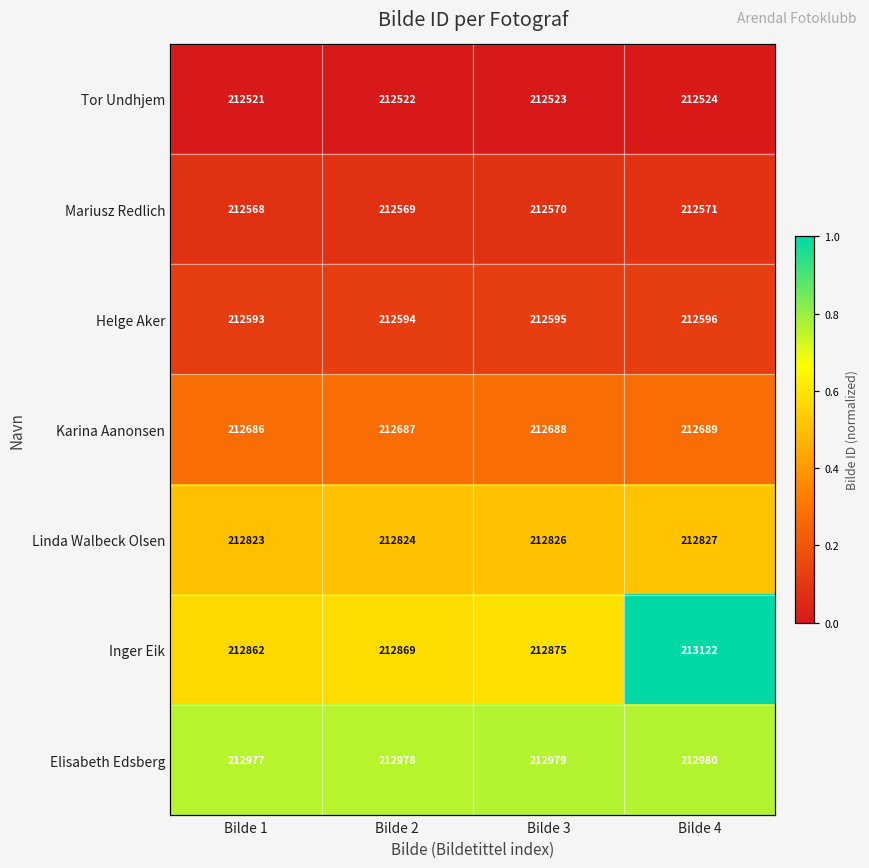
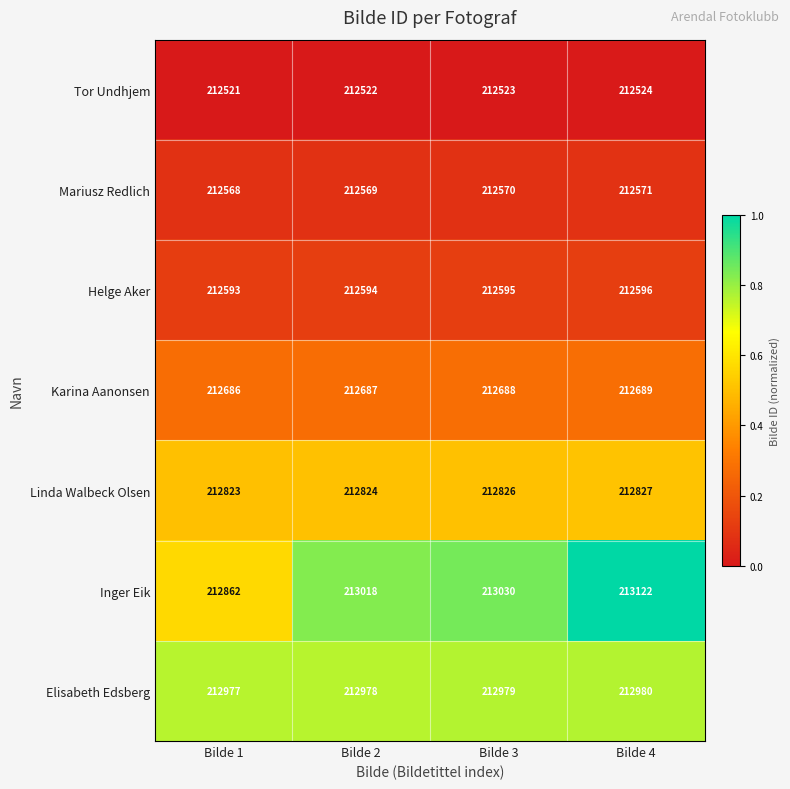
  {
    "Tor Undhjem": {
      "Bilde 1": 212521,
      "Bilde 2": 212522,
      "Bilde 3": 212523,
      "Bilde 4": 212524
    },
    "Mariusz Redlich": {
      "Bilde 1": 212568,
      "Bilde 2": 212569,
      "Bilde 3": 212570,
      "Bilde 4": 212571
    },
    "Helge Aker": {
      "Bilde 1": 212593,
      "Bilde 2": 212594,
      "Bilde 3": 212595,
      "Bilde 4": 212596
    },
    "Karina Aanonsen": {
      "Bilde 1": 212686,
      "Bilde 2": 212687,
      "Bilde 3": 212688,
      "Bilde 4": 212689
    },
    "Linda Walbeck Olsen": {
      "Bilde 1": 212823,
      "Bilde 2": 212824,
      "Bilde 3": 212826,
      "Bilde 4": 212827
    },
    "Inger Eik": {
      "Bilde 1": 212862,
-     "Bilde 2": 212869,
-     "Bilde 3": 212875,
+     "Bilde 2": 213018,
+     "Bilde 3": 213030,
      "Bilde 4": 213122
    },
    "Elisabeth Edsberg": {
      "Bilde 1": 212977,
      "Bilde 2": 212978,
      "Bilde 3": 212979,
      "Bilde 4": 212980
    }
  }
